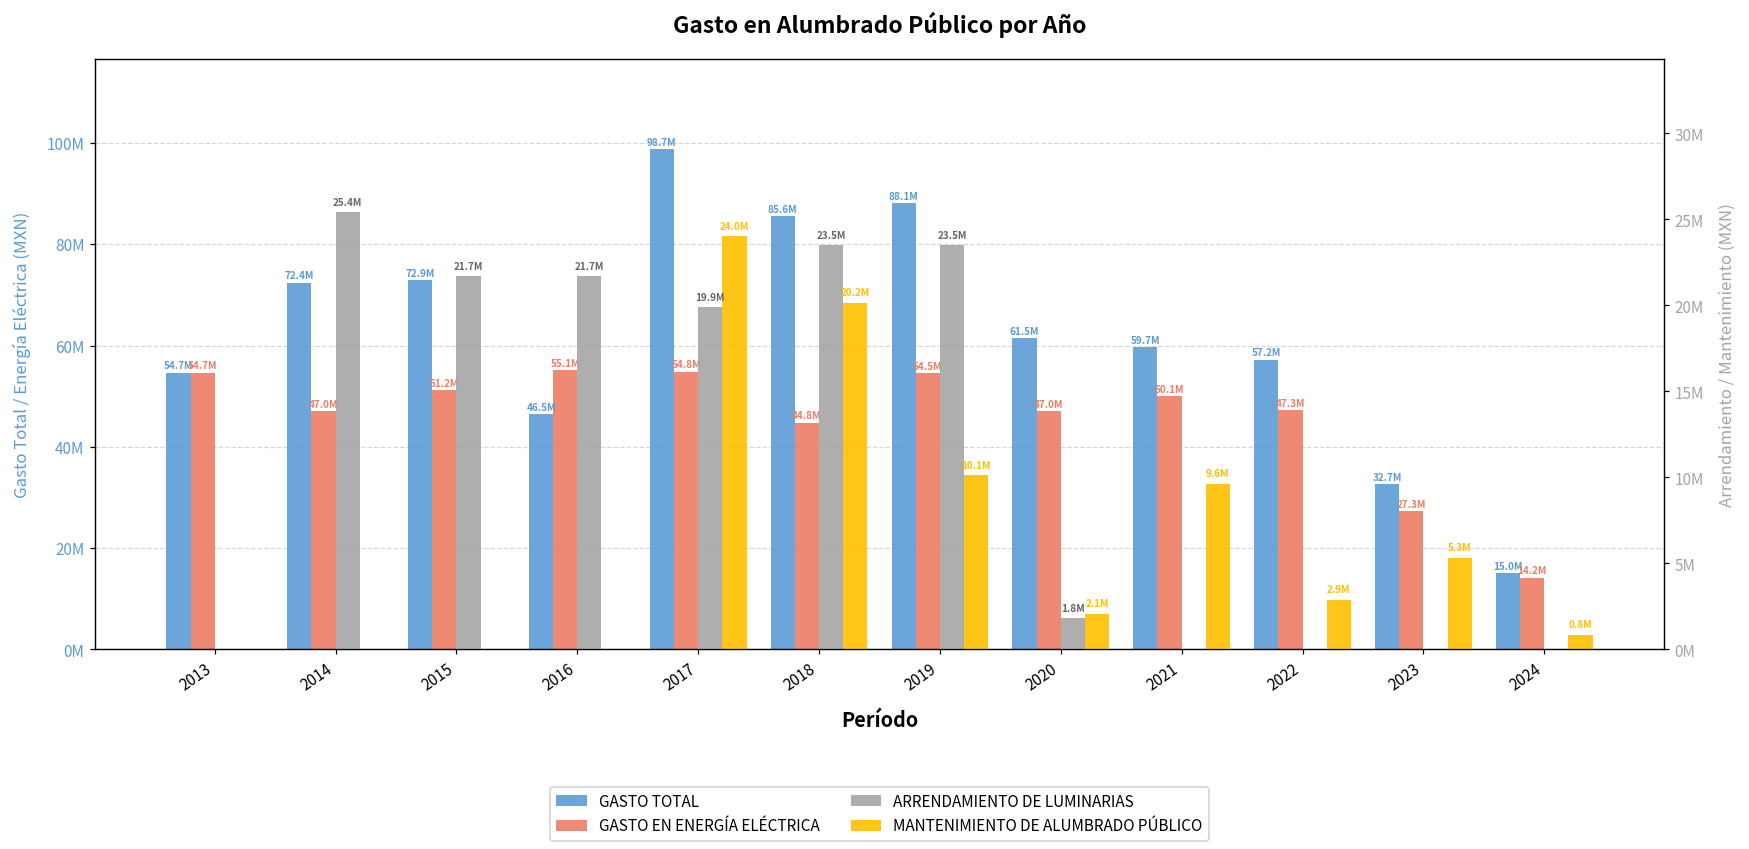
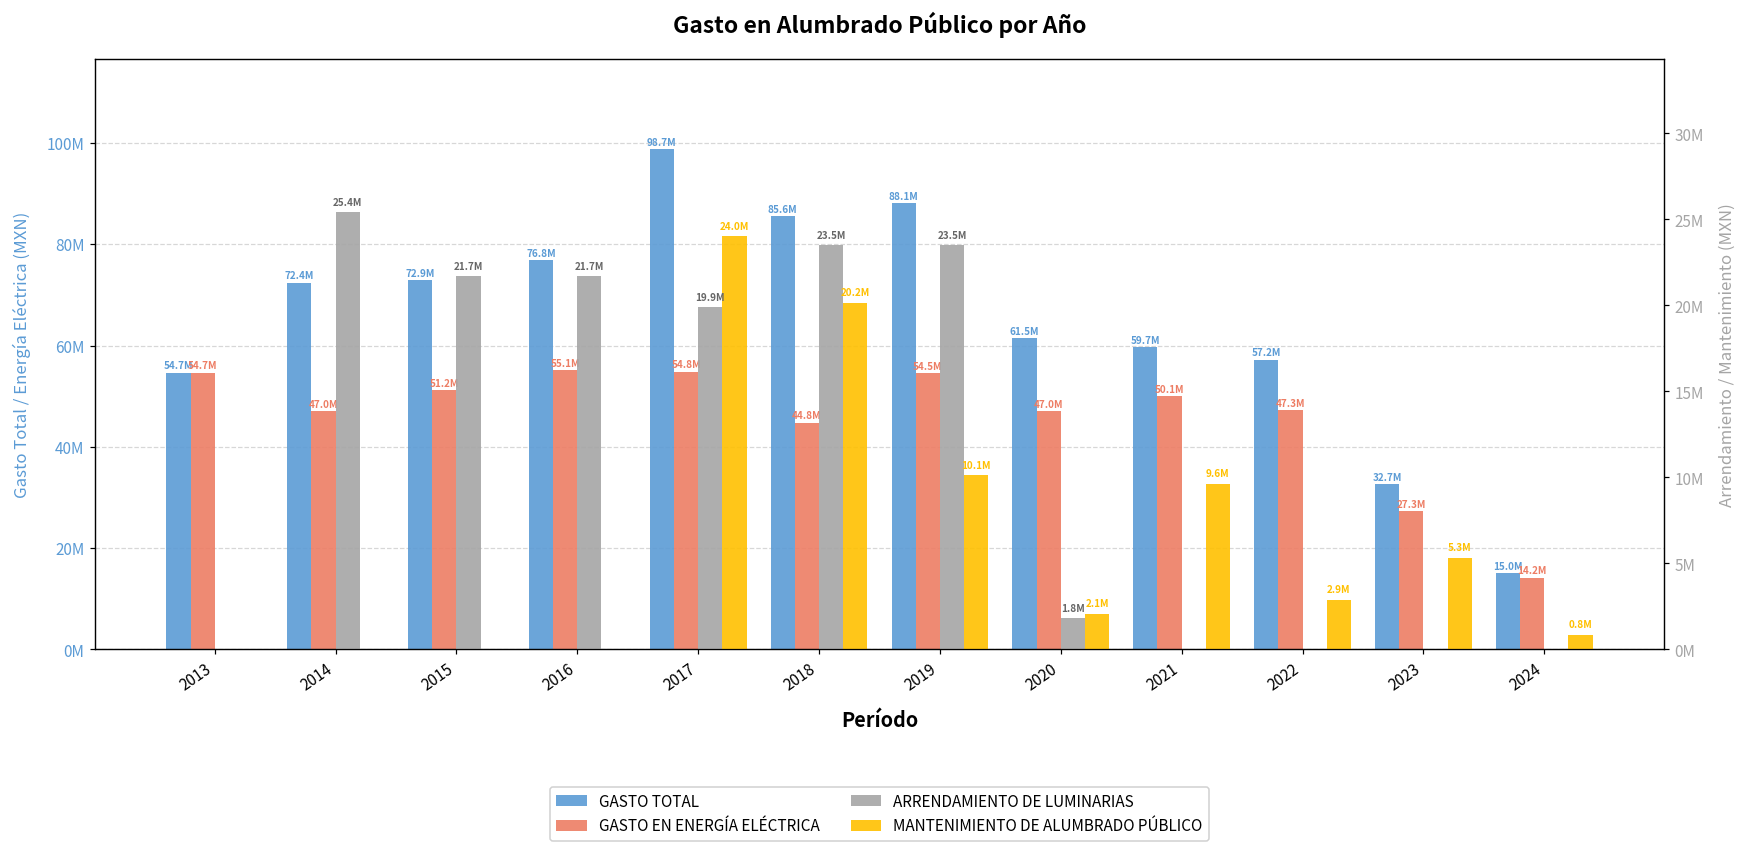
  {
    "GASTO TOTAL": {
      "2014": "72.4M",
      "2015": "72.9M",
-     "2016": "46.5M",
+     "2016": "76.8M",
      "2017": "98.7M",
      "2018": "85.6M",
      "2019": "88.1M",
      "2020": "61.5M",
      "2021": "59.7M",
      "2022": "57.2M",
      "2023": "32.7M",
      "2024": "15.0M"
    },
    "GASTO EN ENERGÍA ELÉCTRICA": {
      "2014": "47.0M",
      "2015": "51.2M",
      "2016": "55.1M",
      "2017": "54.8M",
      "2018": "44.8M",
      "2019": "54.5M",
      "2020": "47.0M",
      "2021": "50.1M",
      "2022": "47.3M",
      "2023": "27.3M",
      "2024": "14.2M"
    },
    "ARRENDAMIENTO DE LUMINARIAS": {
      "2014": "25.4M",
      "2015": "21.7M",
      "2016": "21.7M",
      "2017": "19.9M",
      "2018": "23.5M",
      "2019": "23.5M",
      "2020": "1.8M"
    },
    "MANTENIMIENTO DE ALUMBRADO PÚBLICO": {
      "2017": "24.0M",
      "2018": "20.2M",
      "2019": "10.1M",
      "2020": "2.1M",
      "2021": "9.6M",
      "2022": "2.9M",
      "2023": "5.3M",
      "2024": "0.8M"
    }
  }
